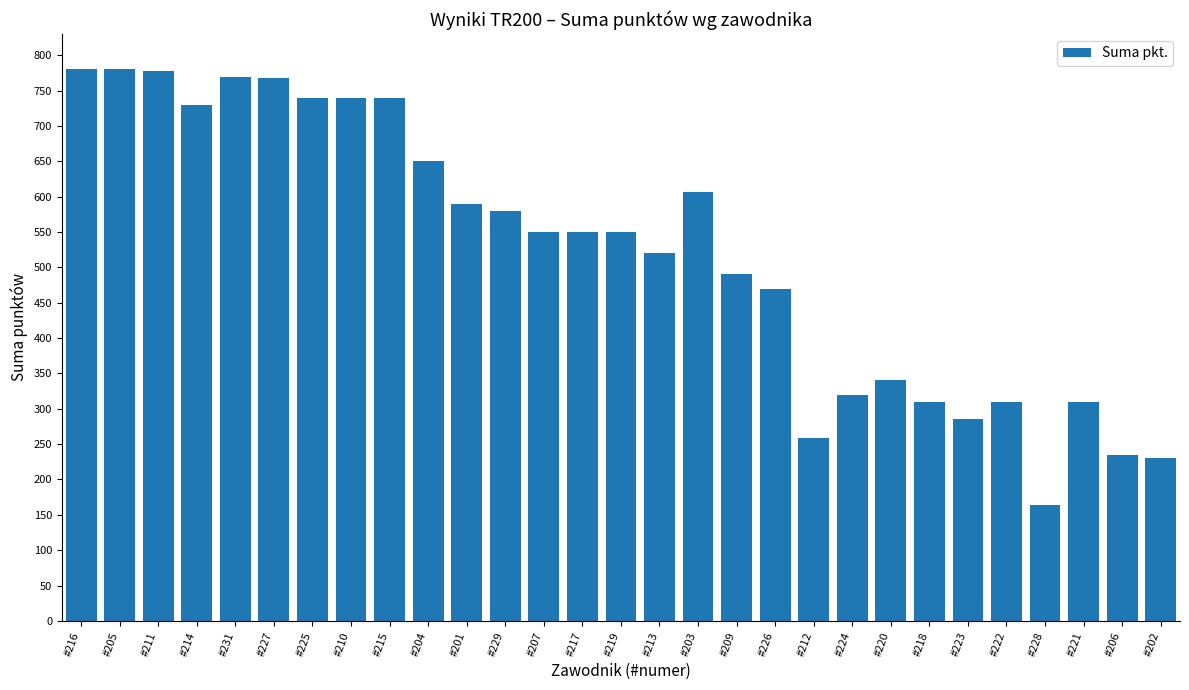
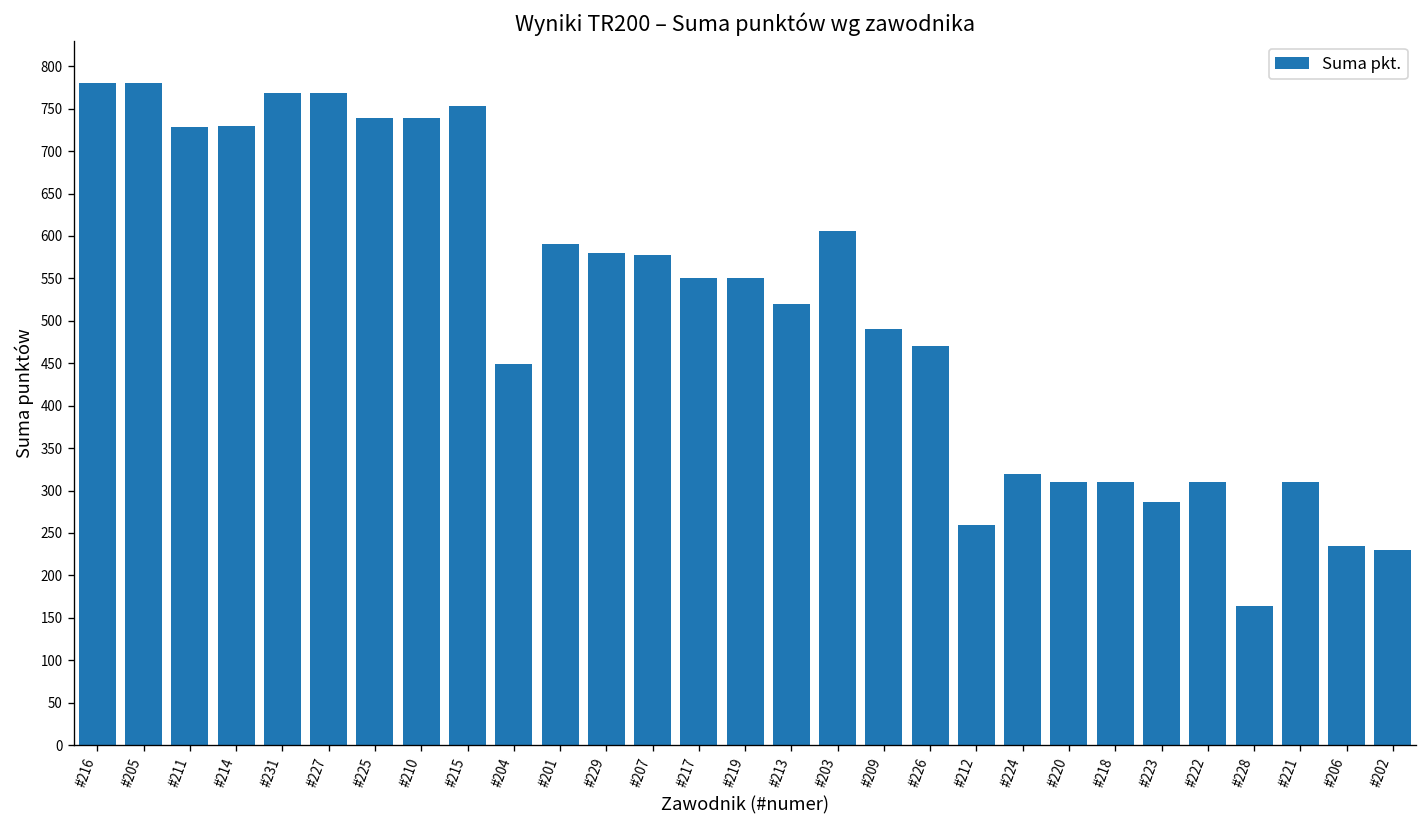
  {
    "#216": 780,
    "#205": 780,
-   "#211": 780,
+   "#211": 730,
    "#214": 730,
    "#231": 770,
    "#227": 770,
    "#225": 740,
    "#210": 740,
-   "#215": 740,
-   "#204": 650,
+   "#215": 750,
+   "#204": 450,
    "#201": 590,
    "#229": 580,
-   "#207": 550,
+   "#207": 580,
    "#217": 550,
    "#219": 550,
    "#213": 520,
    "#203": 610,
    "#209": 490,
    "#226": 470,
    "#212": 260,
    "#224": 320,
-   "#220": 340,
+   "#220": 310,
    "#218": 310,
    "#223": 290,
    "#222": 310,
    "#228": 160,
    "#221": 310,
    "#206": 240,
    "#202": 230
  }
